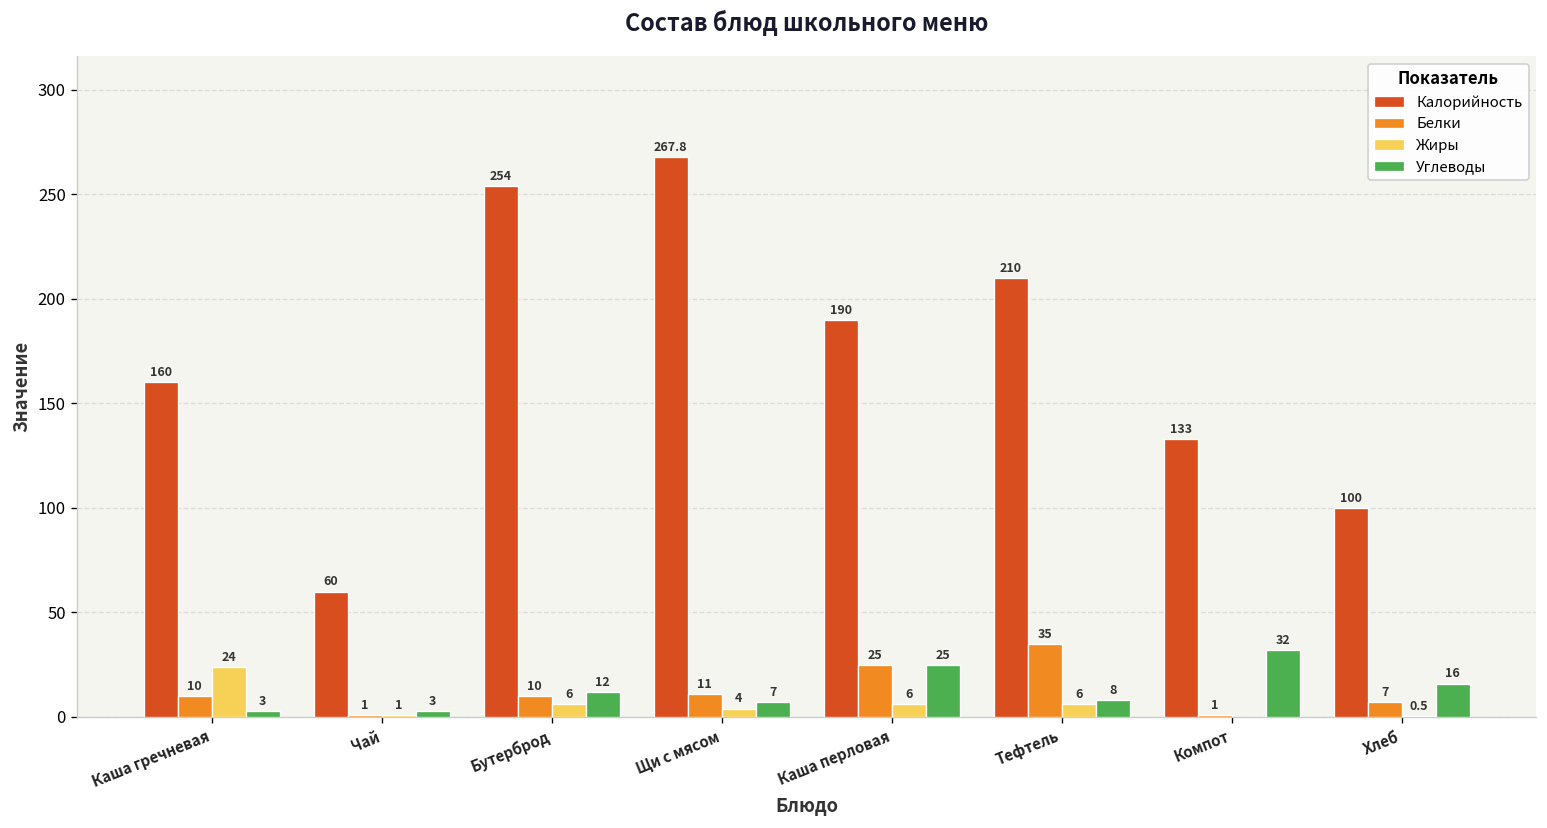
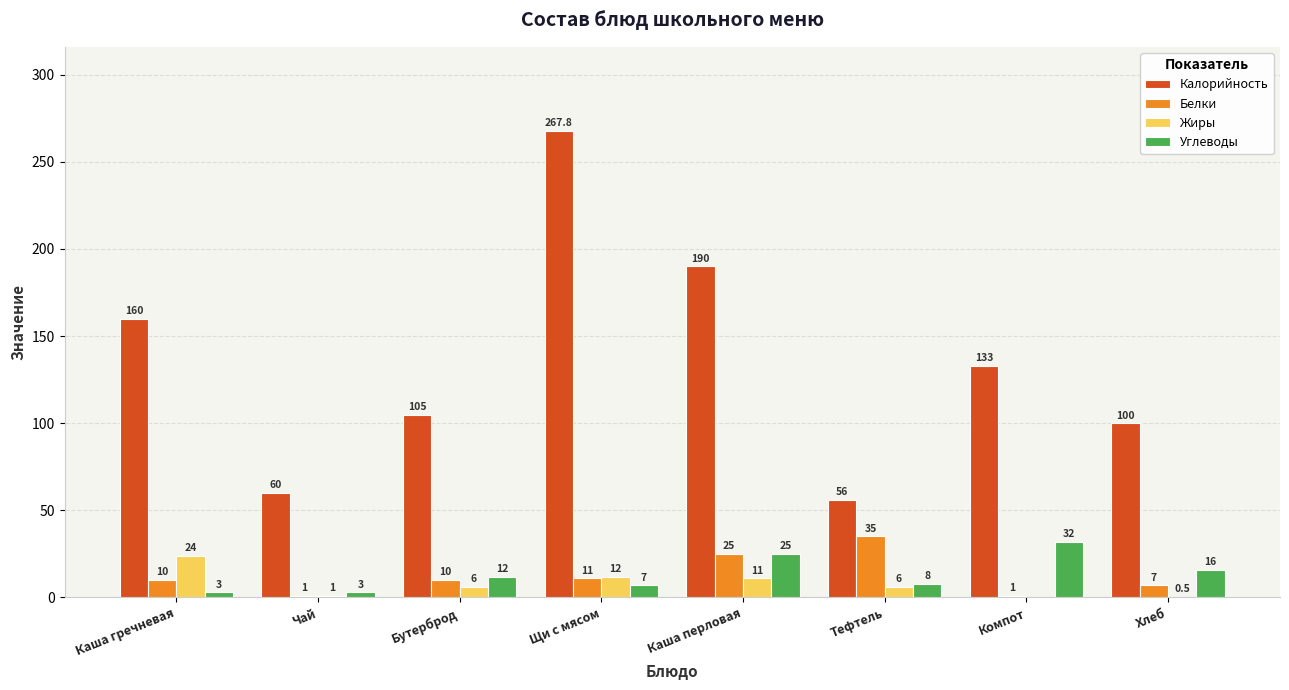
  {
    "Калорийность": {
      "Каша гречневая": 160,
      "Чай": 60,
-     "Бутерброд": 254,
+     "Бутерброд": 105,
      "Щи с мясом": 267.8,
      "Каша перловая": 190,
-     "Тефтель": 210,
+     "Тефтель": 56,
      "Компот": 133,
      "Хлеб": 100
    },
    "Белки": {
      "Каша гречневая": 10,
      "Чай": 1,
      "Бутерброд": 10,
      "Щи с мясом": 11,
      "Каша перловая": 25,
      "Тефтель": 35,
      "Компот": 1,
      "Хлеб": 7
    },
    "Жиры": {
      "Каша гречневая": 24,
      "Чай": 1,
      "Бутерброд": 6,
-     "Щи с мясом": 4,
-     "Каша перловая": 6,
+     "Щи с мясом": 12,
+     "Каша перловая": 11,
      "Тефтель": 6,
      "Хлеб": 0.5
    },
    "Углеводы": {
      "Каша гречневая": 3,
      "Чай": 3,
      "Бутерброд": 12,
      "Щи с мясом": 7,
      "Каша перловая": 25,
      "Тефтель": 8,
      "Компот": 32,
      "Хлеб": 16
    }
  }
